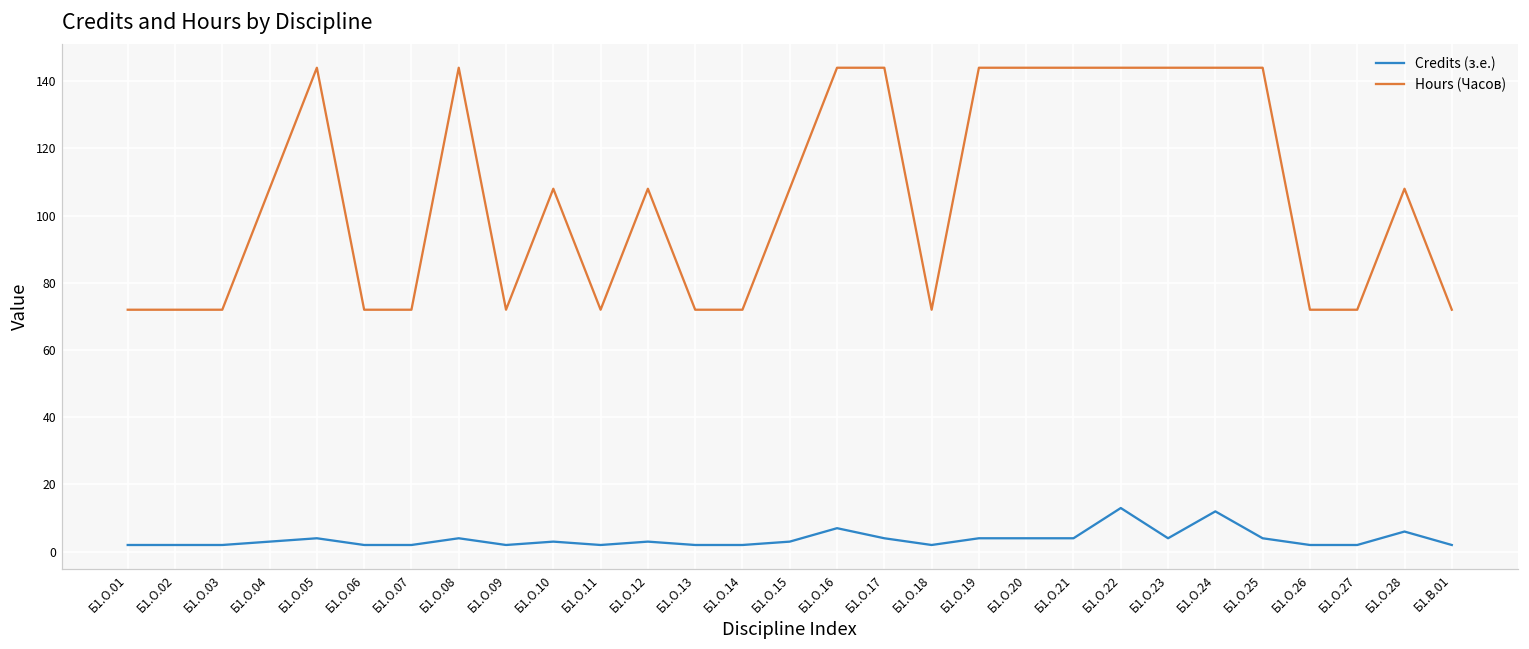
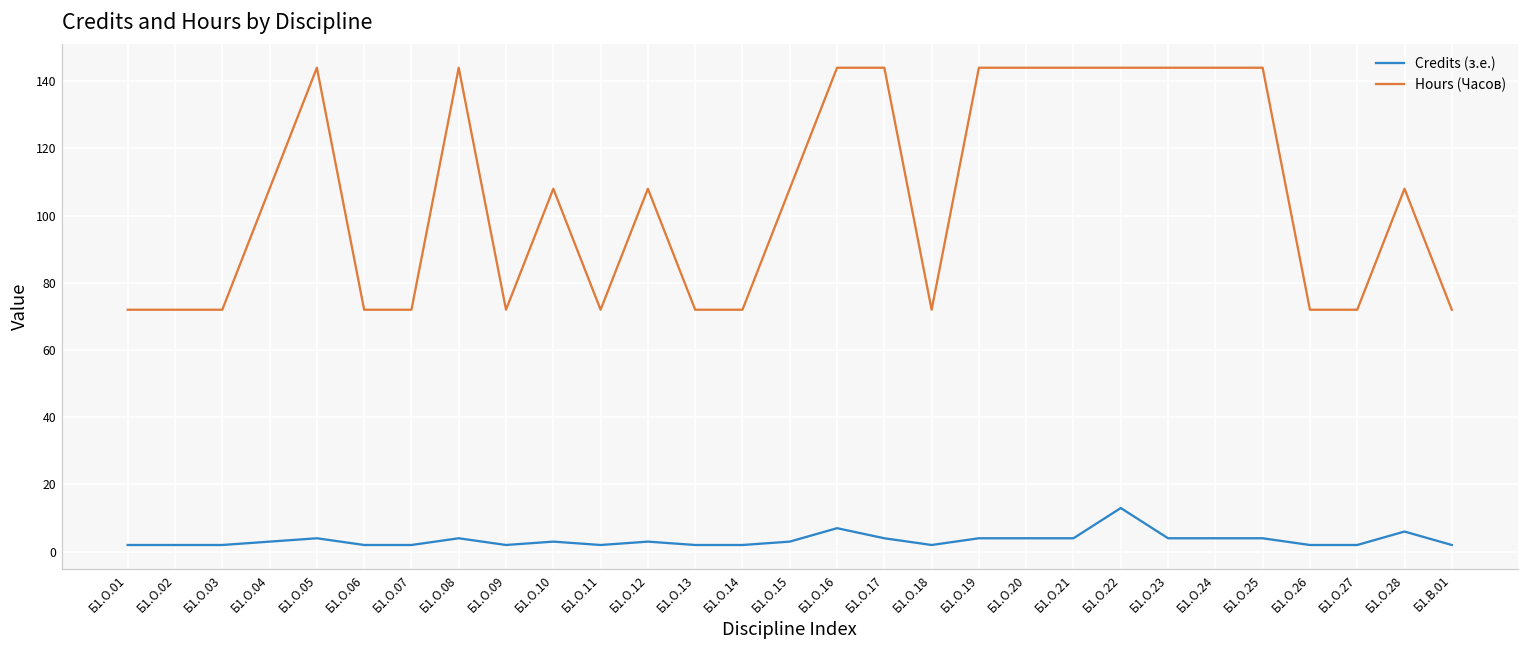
  {
    "Credits (з.е.)": {
      "Б1.О.01": 2,
      "Б1.О.02": 2,
      "Б1.О.03": 2,
      "Б1.О.04": 3,
      "Б1.О.05": 4,
      "Б1.О.06": 2,
      "Б1.О.07": 2,
      "Б1.О.08": 4,
      "Б1.О.09": 2,
      "Б1.О.10": 3,
      "Б1.О.11": 2,
      "Б1.О.12": 3,
      "Б1.О.13": 2,
      "Б1.О.14": 2,
      "Б1.О.15": 3,
      "Б1.О.16": 7,
      "Б1.О.17": 4,
      "Б1.О.18": 2,
      "Б1.О.19": 4,
      "Б1.О.20": 4,
      "Б1.О.21": 4,
      "Б1.О.22": 13,
      "Б1.О.23": 4,
-     "Б1.О.24": 12,
+     "Б1.О.24": 4,
      "Б1.О.25": 4,
      "Б1.О.26": 2,
      "Б1.О.27": 2,
      "Б1.О.28": 6,
      "Б1.В.01": 2
    },
    "Hours (Часов)": {
      "Б1.О.01": 72,
      "Б1.О.02": 72,
      "Б1.О.03": 72,
      "Б1.О.04": 108,
      "Б1.О.05": 144,
      "Б1.О.06": 72,
      "Б1.О.07": 72,
      "Б1.О.08": 144,
      "Б1.О.09": 72,
      "Б1.О.10": 108,
      "Б1.О.11": 72,
      "Б1.О.12": 108,
      "Б1.О.13": 72,
      "Б1.О.14": 72,
      "Б1.О.15": 108,
      "Б1.О.16": 144,
      "Б1.О.17": 144,
      "Б1.О.18": 72,
      "Б1.О.19": 144,
      "Б1.О.20": 144,
      "Б1.О.21": 144,
      "Б1.О.22": 144,
      "Б1.О.23": 144,
      "Б1.О.24": 144,
      "Б1.О.25": 144,
      "Б1.О.26": 72,
      "Б1.О.27": 72,
      "Б1.О.28": 108,
      "Б1.В.01": 72
    }
  }
